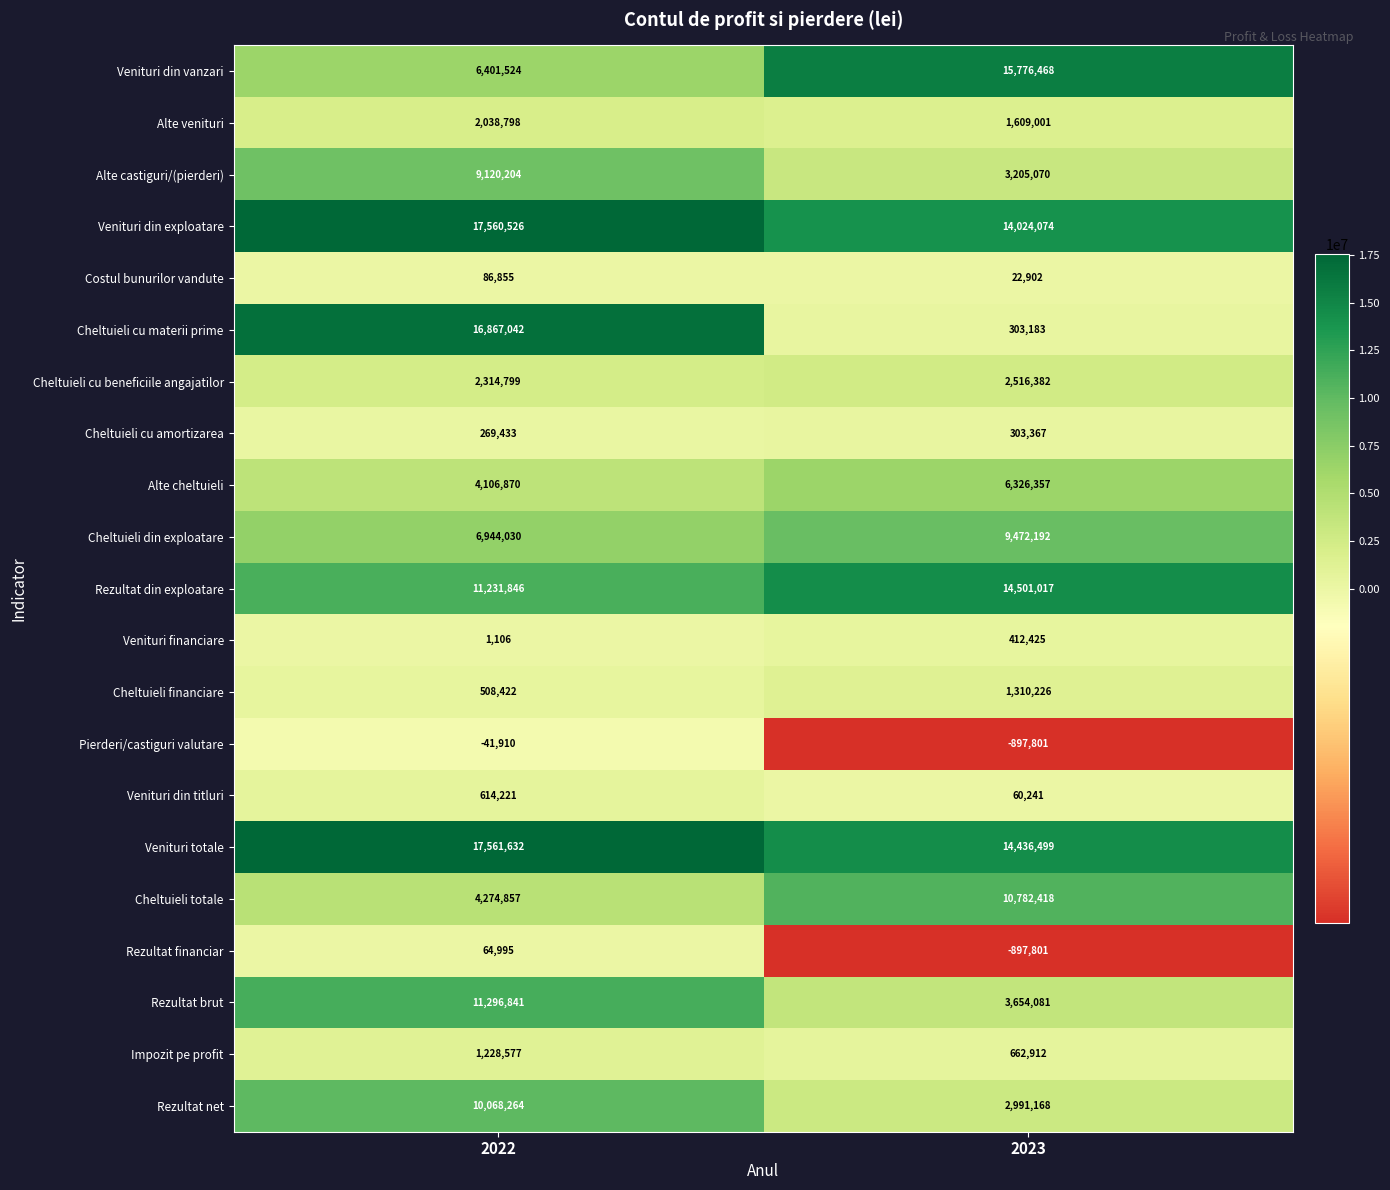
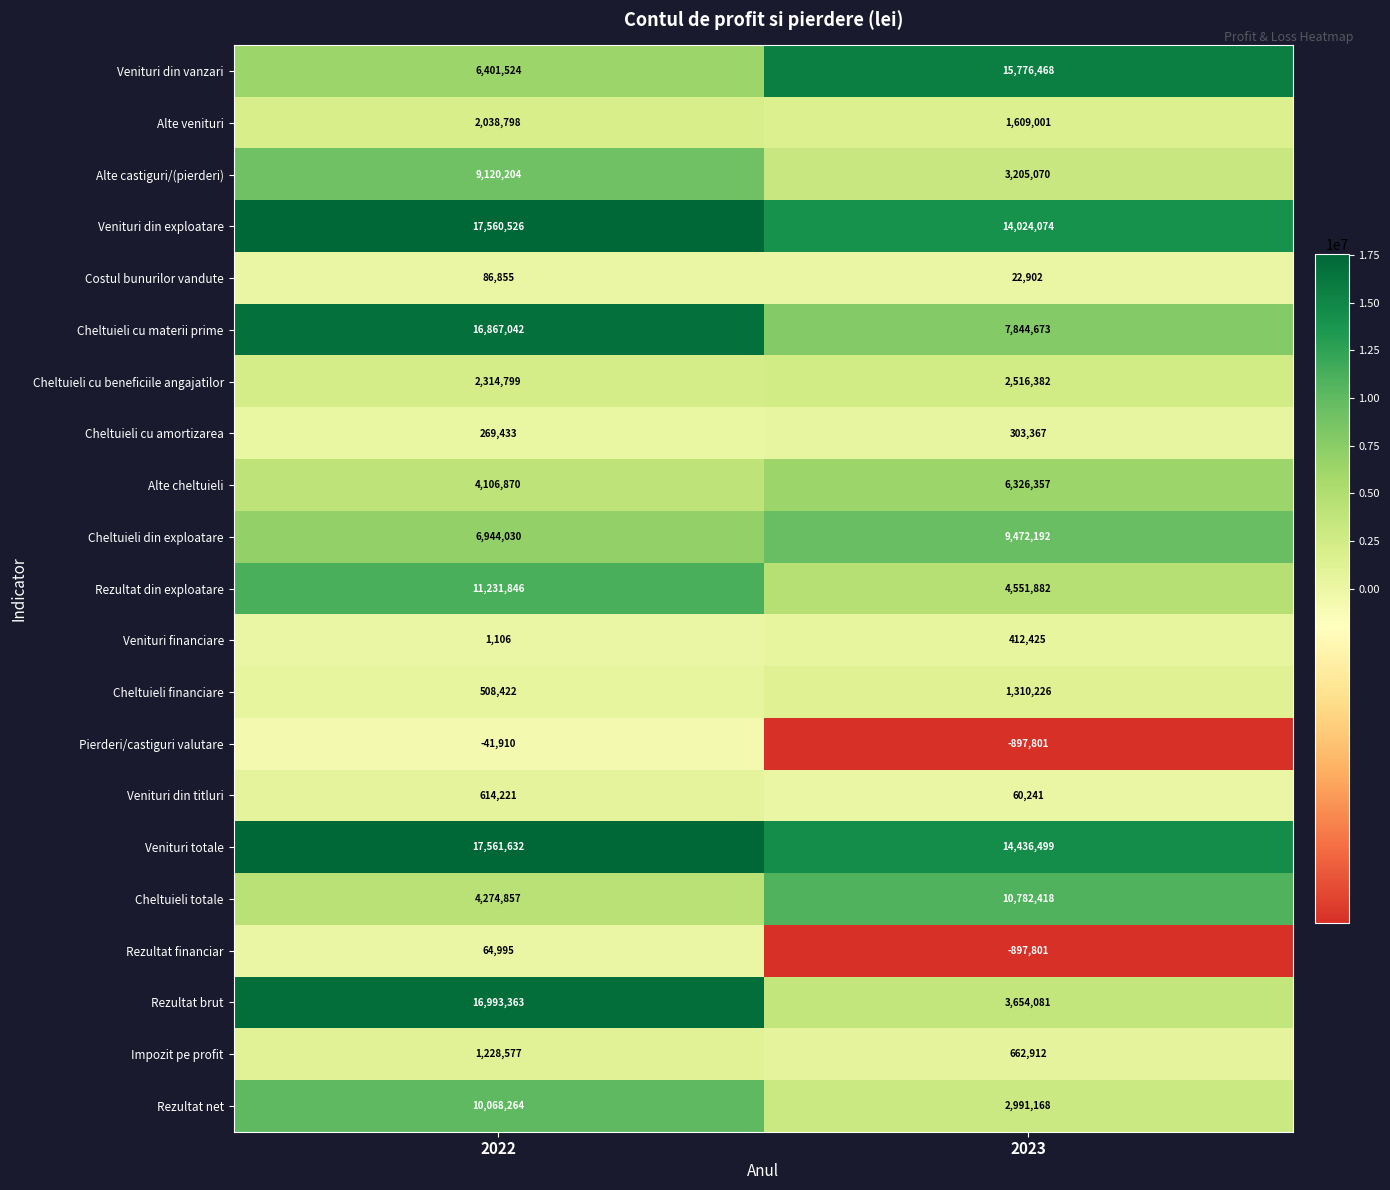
  {
    "Venituri din vanzari": {
      "2022": "6,401,524",
      "2023": "15,776,468"
    },
    "Alte venituri": {
      "2022": "2,038,798",
      "2023": "1,609,001"
    },
    "Alte castiguri/(pierderi)": {
      "2022": "9,120,204",
      "2023": "3,205,070"
    },
    "Venituri din exploatare": {
      "2022": "17,560,526",
      "2023": "14,024,074"
    },
    "Costul bunurilor vandute": {
      "2022": "86,855",
      "2023": "22,902"
    },
    "Cheltuieli cu materii prime": {
      "2022": "16,867,042",
-     "2023": "303,183"
+     "2023": "7,844,673"
    },
    "Cheltuieli cu beneficiile angajatilor": {
      "2022": "2,314,799",
      "2023": "2,516,382"
    },
    "Cheltuieli cu amortizarea": {
      "2022": "269,433",
      "2023": "303,367"
    },
    "Alte cheltuieli": {
      "2022": "4,106,870",
      "2023": "6,326,357"
    },
    "Cheltuieli din exploatare": {
      "2022": "6,944,030",
      "2023": "9,472,192"
    },
    "Rezultat din exploatare": {
      "2022": "11,231,846",
-     "2023": "14,501,017"
+     "2023": "4,551,882"
    },
    "Venituri financiare": {
      "2022": "1,106",
      "2023": "412,425"
    },
    "Cheltuieli financiare": {
      "2022": "508,422",
      "2023": "1,310,226"
    },
    "Pierderi/castiguri valutare": {
      "2022": "-41,910",
      "2023": "-897,801"
    },
    "Venituri din titluri": {
      "2022": "614,221",
      "2023": "60,241"
    },
    "Venituri totale": {
      "2022": "17,561,632",
      "2023": "14,436,499"
    },
    "Cheltuieli totale": {
      "2022": "4,274,857",
      "2023": "10,782,418"
    },
    "Rezultat financiar": {
      "2022": "64,995",
      "2023": "-897,801"
    },
    "Rezultat brut": {
-     "2022": "11,296,841",
+     "2022": "16,993,363",
      "2023": "3,654,081"
    },
    "Impozit pe profit": {
      "2022": "1,228,577",
      "2023": "662,912"
    },
    "Rezultat net": {
      "2022": "10,068,264",
      "2023": "2,991,168"
    }
  }
